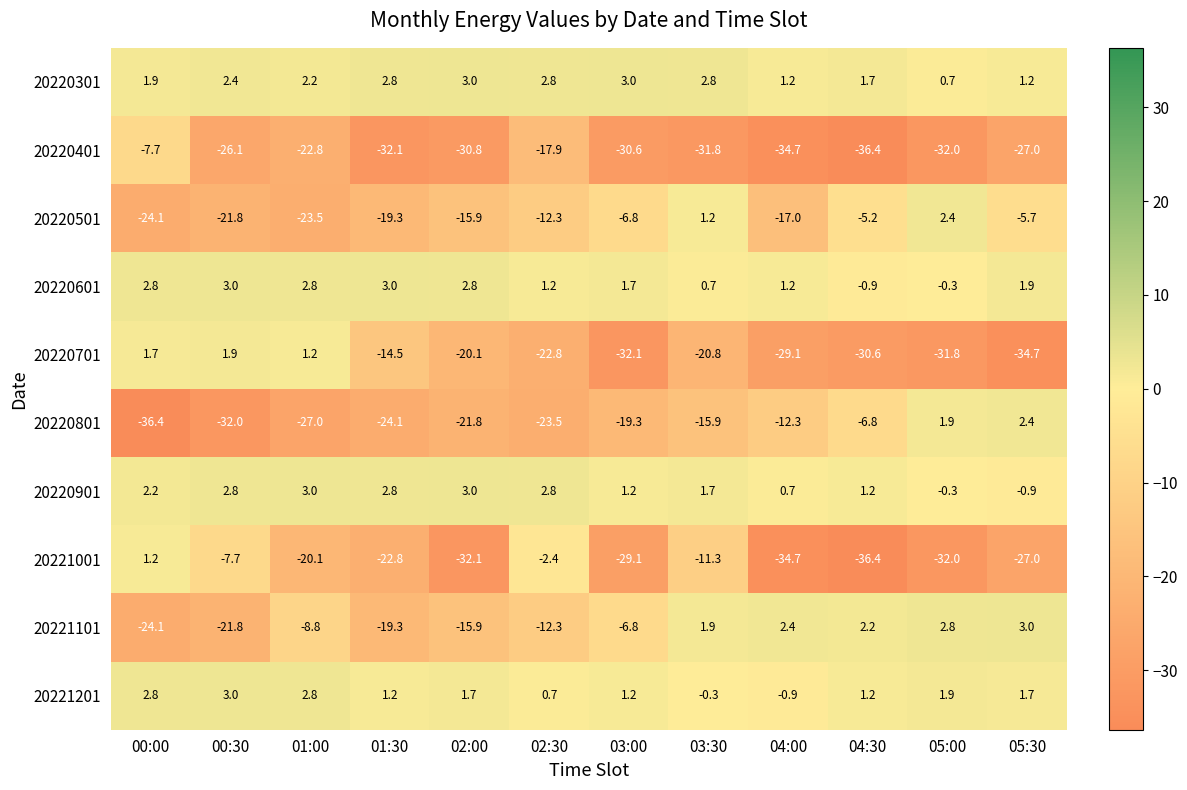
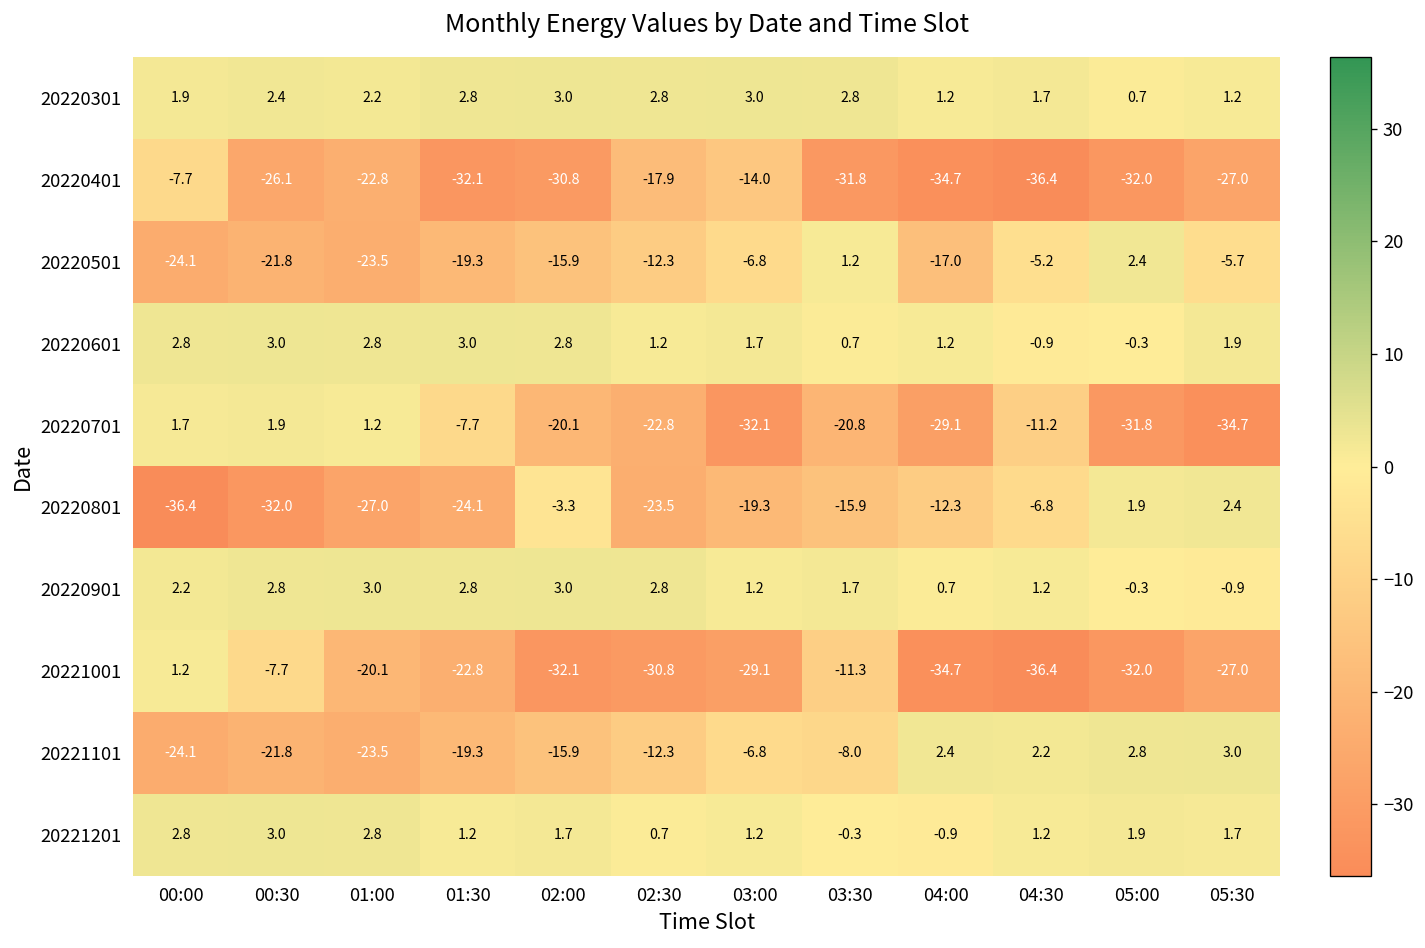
  {
    "20220301": {
      "00:00": 1.9,
      "00:30": 2.4,
      "01:00": 2.2,
      "01:30": 2.8,
      "02:00": 3.0,
      "02:30": 2.8,
      "03:00": 3.0,
      "03:30": 2.8,
      "04:00": 1.2,
      "04:30": 1.7,
      "05:00": 0.7,
      "05:30": 1.2
    },
    "20220401": {
      "00:00": -7.7,
      "00:30": -26.1,
      "01:00": -22.8,
      "01:30": -32.1,
      "02:00": -30.8,
      "02:30": -17.9,
-     "03:00": -30.6,
+     "03:00": -14.0,
      "03:30": -31.8,
      "04:00": -34.7,
      "04:30": -36.4,
      "05:00": -32.0,
      "05:30": -27.0
    },
    "20220501": {
      "00:00": -24.1,
      "00:30": -21.8,
      "01:00": -23.5,
      "01:30": -19.3,
      "02:00": -15.9,
      "02:30": -12.3,
      "03:00": -6.8,
      "03:30": 1.2,
      "04:00": -17.0,
      "04:30": -5.2,
      "05:00": 2.4,
      "05:30": -5.7
    },
    "20220601": {
      "00:00": 2.8,
      "00:30": 3.0,
      "01:00": 2.8,
      "01:30": 3.0,
      "02:00": 2.8,
      "02:30": 1.2,
      "03:00": 1.7,
      "03:30": 0.7,
      "04:00": 1.2,
      "04:30": -0.9,
      "05:00": -0.3,
      "05:30": 1.9
    },
    "20220701": {
      "00:00": 1.7,
      "00:30": 1.9,
      "01:00": 1.2,
-     "01:30": -14.5,
+     "01:30": -7.7,
      "02:00": -20.1,
      "02:30": -22.8,
      "03:00": -32.1,
      "03:30": -20.8,
      "04:00": -29.1,
-     "04:30": -30.6,
+     "04:30": -11.2,
      "05:00": -31.8,
      "05:30": -34.7
    },
    "20220801": {
      "00:00": -36.4,
      "00:30": -32.0,
      "01:00": -27.0,
      "01:30": -24.1,
-     "02:00": -21.8,
+     "02:00": -3.3,
      "02:30": -23.5,
      "03:00": -19.3,
      "03:30": -15.9,
      "04:00": -12.3,
      "04:30": -6.8,
      "05:00": 1.9,
      "05:30": 2.4
    },
    "20220901": {
      "00:00": 2.2,
      "00:30": 2.8,
      "01:00": 3.0,
      "01:30": 2.8,
      "02:00": 3.0,
      "02:30": 2.8,
      "03:00": 1.2,
      "03:30": 1.7,
      "04:00": 0.7,
      "04:30": 1.2,
      "05:00": -0.3,
      "05:30": -0.9
    },
    "20221001": {
      "00:00": 1.2,
      "00:30": -7.7,
      "01:00": -20.1,
      "01:30": -22.8,
      "02:00": -32.1,
-     "02:30": -2.4,
+     "02:30": -30.8,
      "03:00": -29.1,
      "03:30": -11.3,
      "04:00": -34.7,
      "04:30": -36.4,
      "05:00": -32.0,
      "05:30": -27.0
    },
    "20221101": {
      "00:00": -24.1,
      "00:30": -21.8,
-     "01:00": -8.8,
+     "01:00": -23.5,
      "01:30": -19.3,
      "02:00": -15.9,
      "02:30": -12.3,
      "03:00": -6.8,
-     "03:30": 1.9,
+     "03:30": -8.0,
      "04:00": 2.4,
      "04:30": 2.2,
      "05:00": 2.8,
      "05:30": 3.0
    },
    "20221201": {
      "00:00": 2.8,
      "00:30": 3.0,
      "01:00": 2.8,
      "01:30": 1.2,
      "02:00": 1.7,
      "02:30": 0.7,
      "03:00": 1.2,
      "03:30": -0.3,
      "04:00": -0.9,
      "04:30": 1.2,
      "05:00": 1.9,
      "05:30": 1.7
    }
  }
